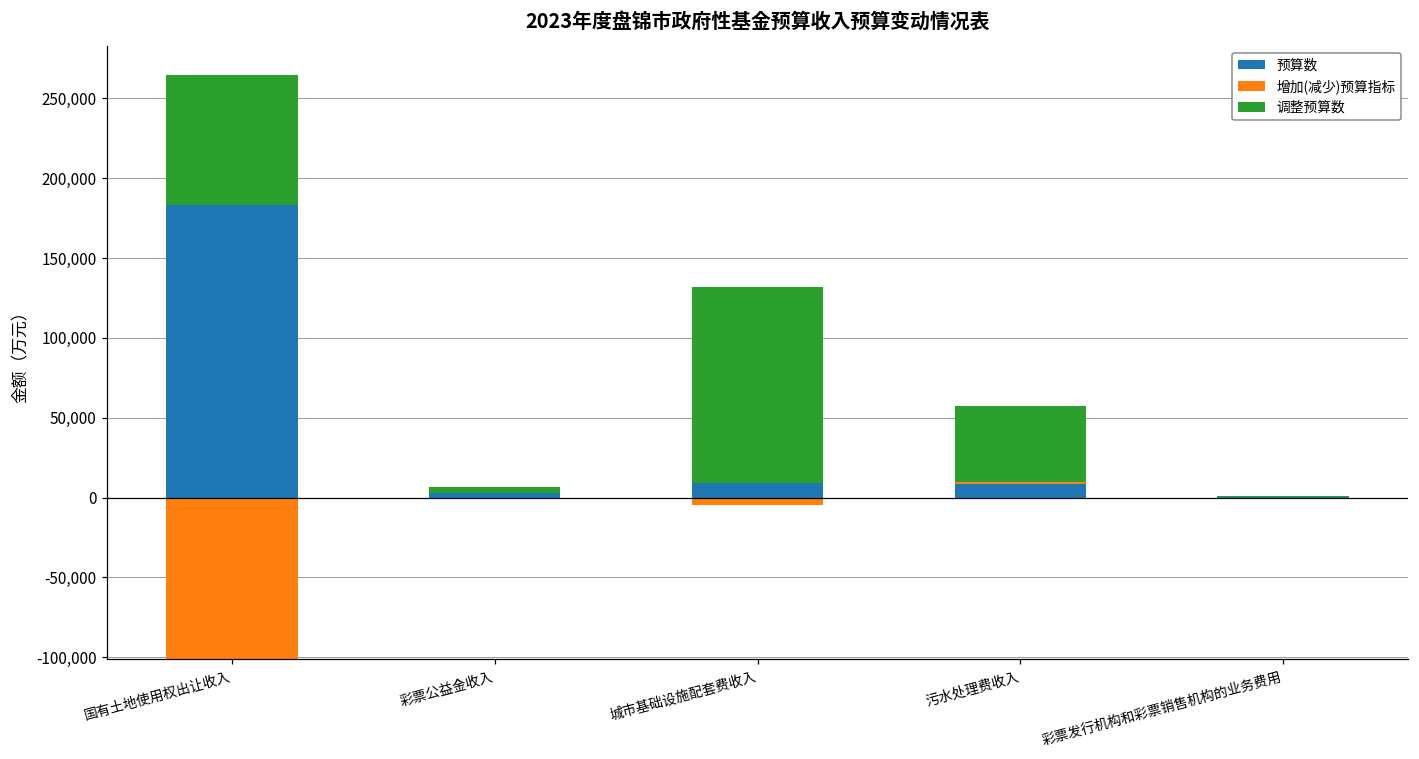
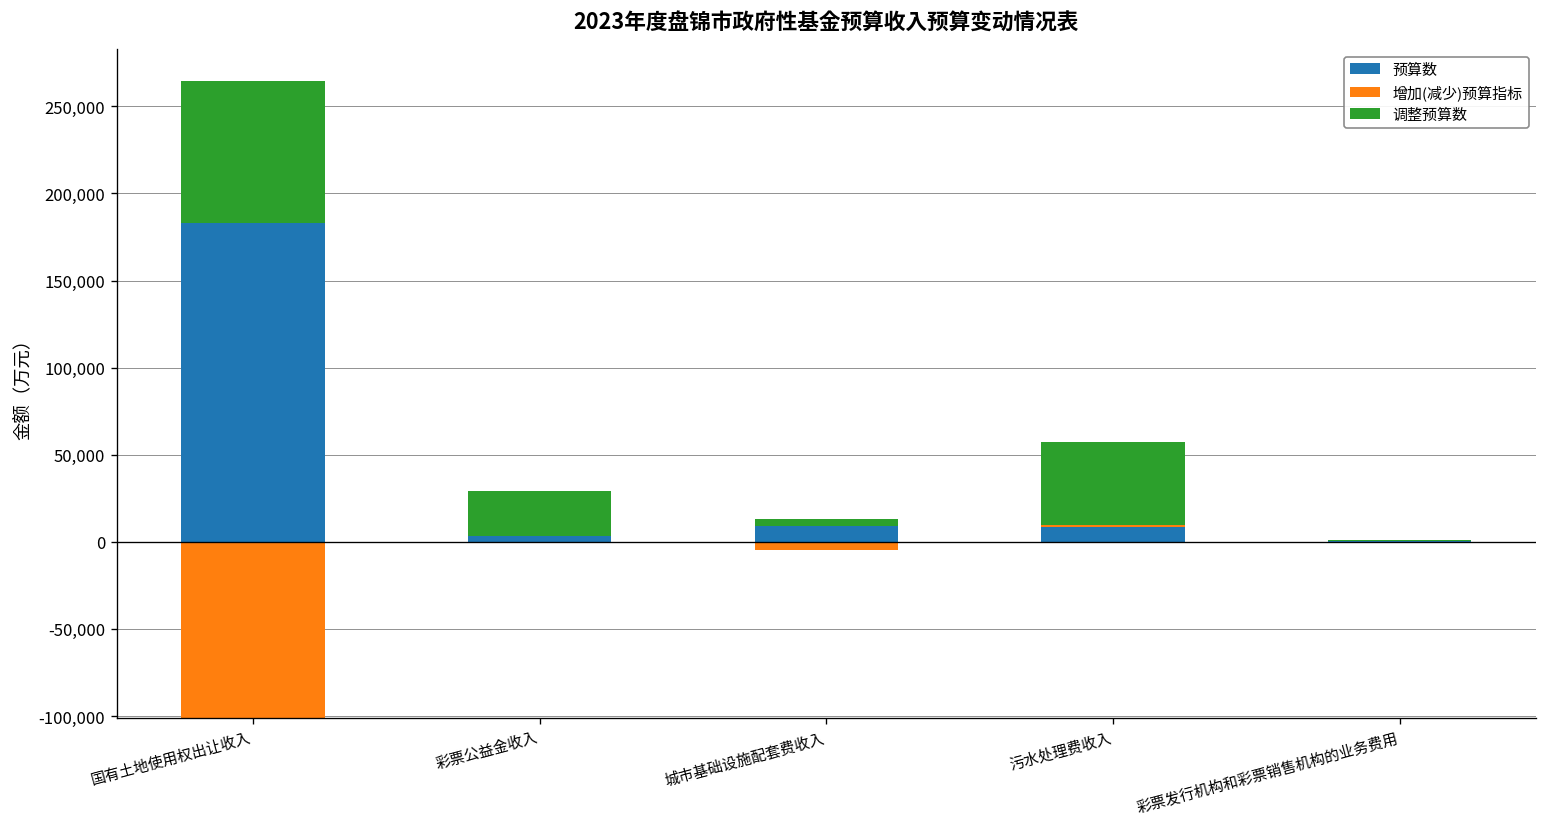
  {
    "调整预算数": {
      "国有土地使用权出让收入": "82,000",
-     "彩票公益金收入": "3,000",
-     "城市基础设施配套费收入": "123,000",
+     "彩票公益金收入": "26,000",
+     "城市基础设施配套费收入": "4,000",
      "污水处理费收入": "48,000"
    }
  }
